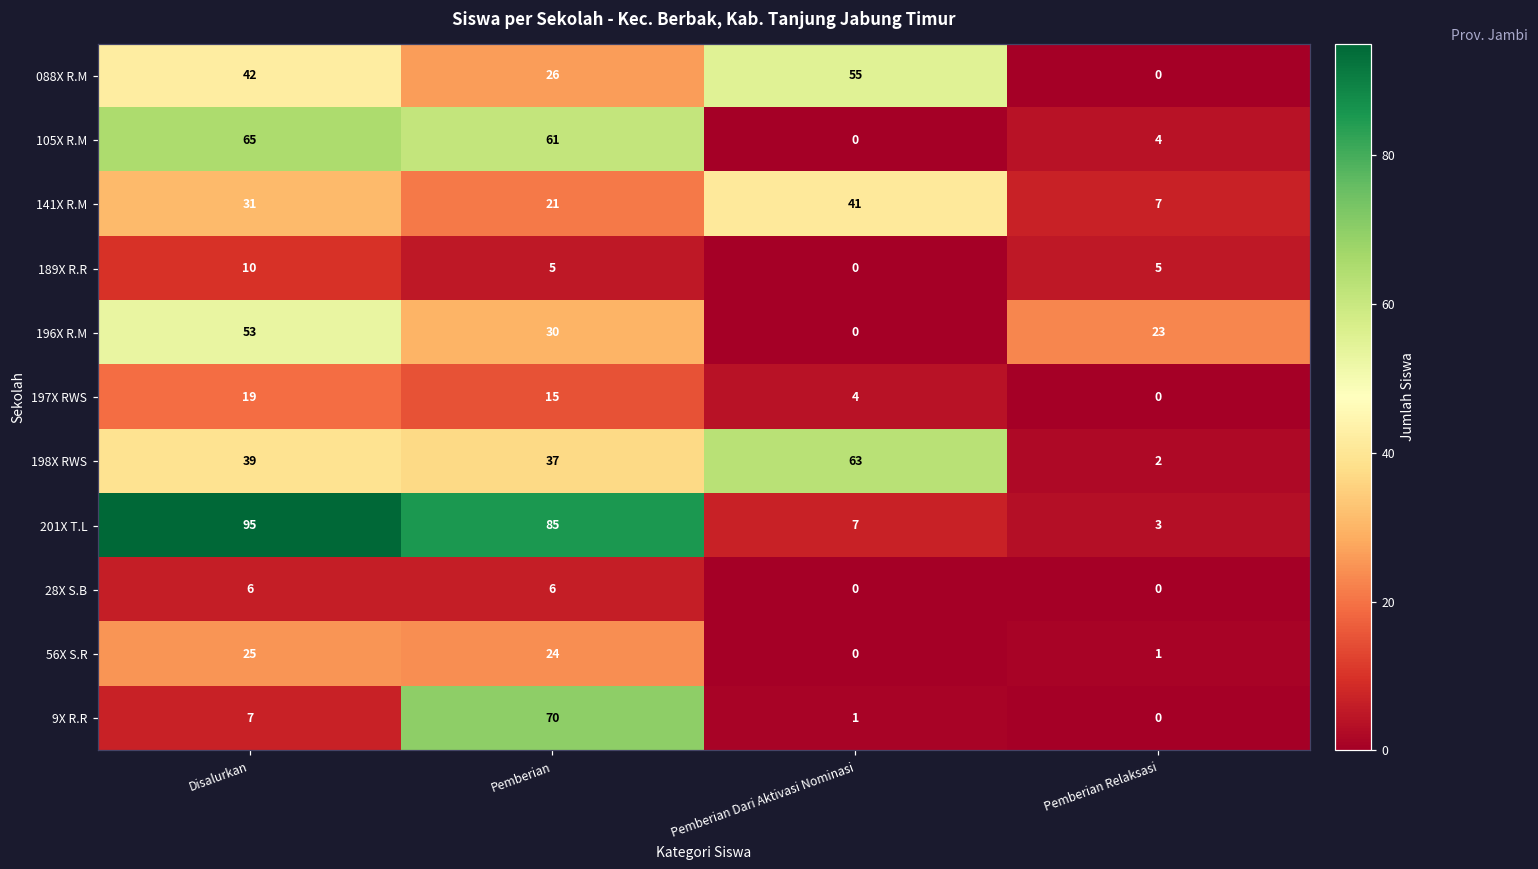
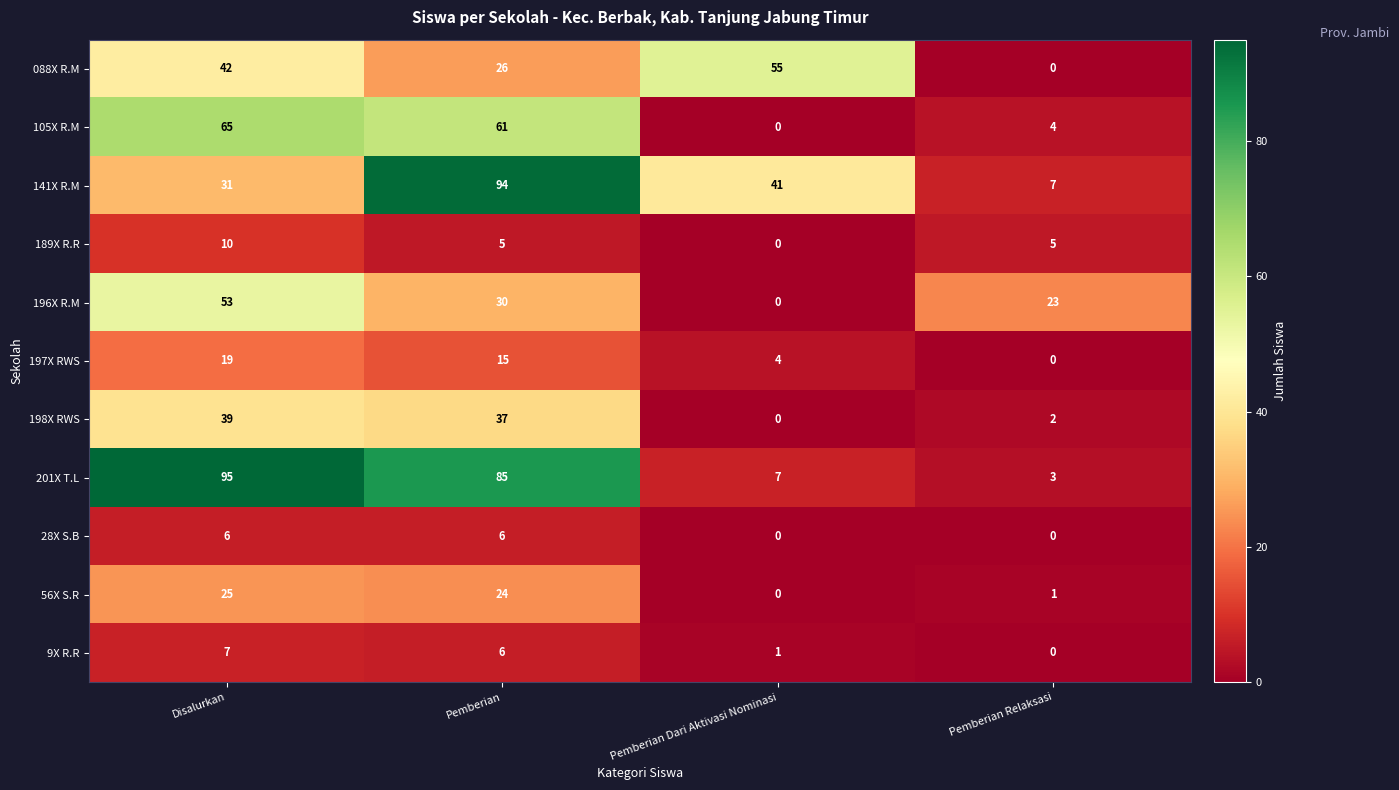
  {
    "088X R.M": {
      "Disalurkan": 42,
      "Pemberian": 26,
      "Pemberian Dari Aktivasi Nominasi": 55,
      "Pemberian Relaksasi": 0
    },
    "105X R.M": {
      "Disalurkan": 65,
      "Pemberian": 61,
      "Pemberian Dari Aktivasi Nominasi": 0,
      "Pemberian Relaksasi": 4
    },
    "141X R.M": {
      "Disalurkan": 31,
-     "Pemberian": 21,
+     "Pemberian": 94,
      "Pemberian Dari Aktivasi Nominasi": 41,
      "Pemberian Relaksasi": 7
    },
    "189X R.R": {
      "Disalurkan": 10,
      "Pemberian": 5,
      "Pemberian Dari Aktivasi Nominasi": 0,
      "Pemberian Relaksasi": 5
    },
    "196X R.M": {
      "Disalurkan": 53,
      "Pemberian": 30,
      "Pemberian Dari Aktivasi Nominasi": 0,
      "Pemberian Relaksasi": 23
    },
    "197X RWS": {
      "Disalurkan": 19,
      "Pemberian": 15,
      "Pemberian Dari Aktivasi Nominasi": 4,
      "Pemberian Relaksasi": 0
    },
    "198X RWS": {
      "Disalurkan": 39,
      "Pemberian": 37,
-     "Pemberian Dari Aktivasi Nominasi": 63,
+     "Pemberian Dari Aktivasi Nominasi": 0,
      "Pemberian Relaksasi": 2
    },
    "201X T.L": {
      "Disalurkan": 95,
      "Pemberian": 85,
      "Pemberian Dari Aktivasi Nominasi": 7,
      "Pemberian Relaksasi": 3
    },
    "28X S.B": {
      "Disalurkan": 6,
      "Pemberian": 6,
      "Pemberian Dari Aktivasi Nominasi": 0,
      "Pemberian Relaksasi": 0
    },
    "56X S.R": {
      "Disalurkan": 25,
      "Pemberian": 24,
      "Pemberian Dari Aktivasi Nominasi": 0,
      "Pemberian Relaksasi": 1
    },
    "9X R.R": {
      "Disalurkan": 7,
-     "Pemberian": 70,
+     "Pemberian": 6,
      "Pemberian Dari Aktivasi Nominasi": 1,
      "Pemberian Relaksasi": 0
    }
  }
